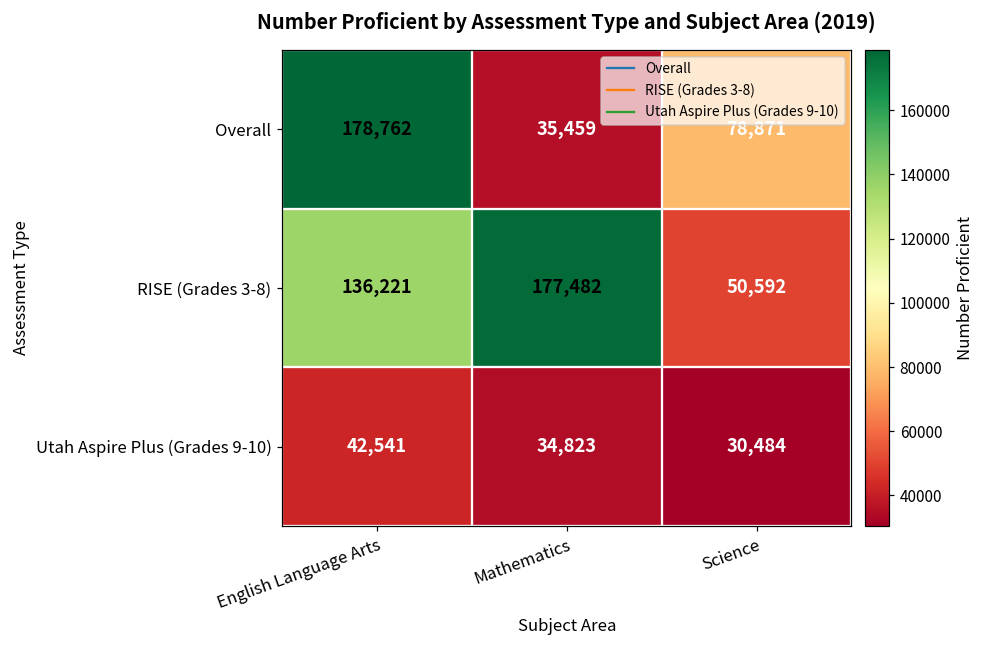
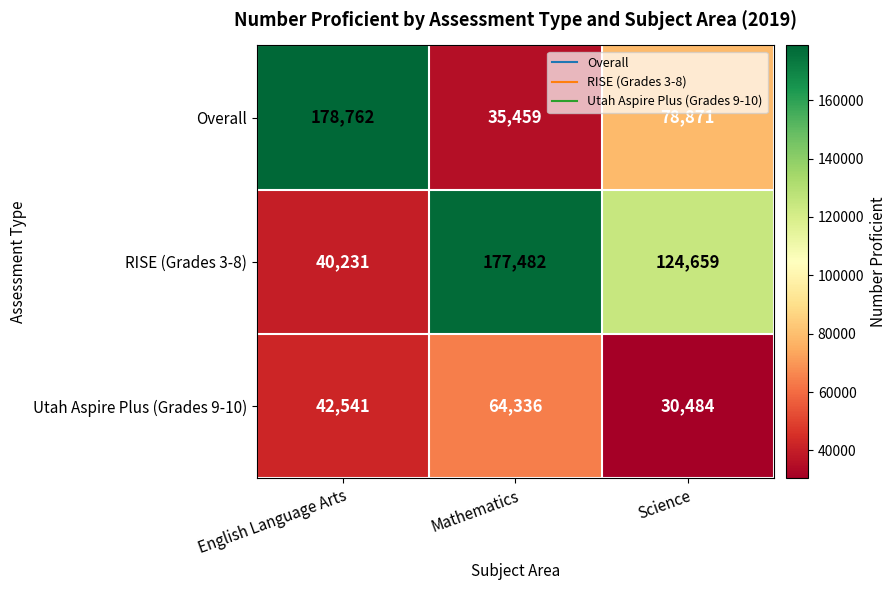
  {
    "Overall": {
      "English Language Arts": "178,762",
      "Mathematics": "35,459"
    },
    "RISE (Grades 3-8)": {
-     "English Language Arts": "136,221",
+     "English Language Arts": "40,231",
      "Mathematics": "177,482",
-     "Science": "50,592"
+     "Science": "124,659"
    },
    "Utah Aspire Plus (Grades 9-10)": {
      "English Language Arts": "42,541",
-     "Mathematics": "34,823",
+     "Mathematics": "64,336",
      "Science": "30,484"
    }
  }
